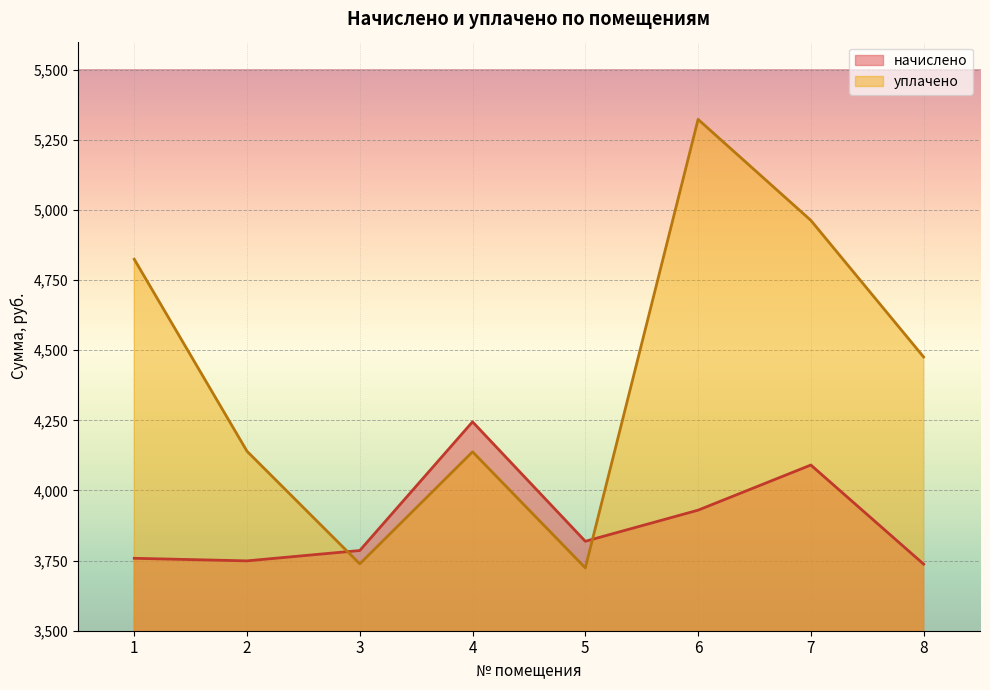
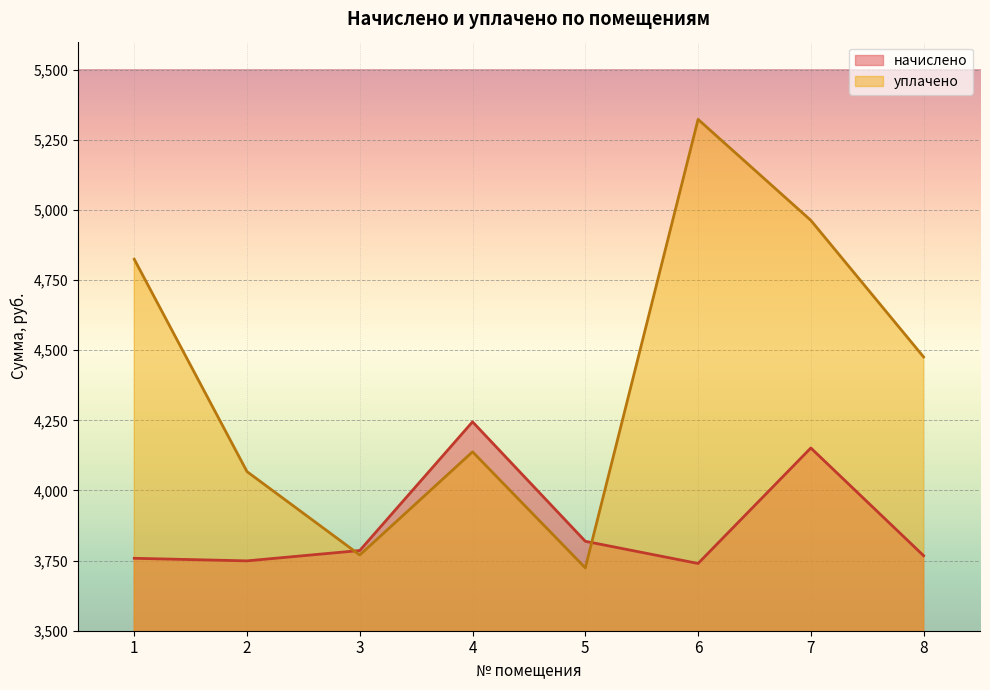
  {
    "начислено": {
      "1": "3,760",
      "2": "3,750",
      "3": "3,790",
      "4": "4,240",
      "5": "3,820",
-     "6": "3,930",
-     "7": "4,090",
-     "8": "3,740"
+     "6": "3,740",
+     "7": "4,150",
+     "8": "3,770"
    },
    "уплачено": {
      "1": "4,820",
-     "2": "4,140",
-     "3": "3,740",
+     "2": "4,070",
+     "3": "3,770",
      "4": "4,140",
      "5": "3,720",
      "6": "5,320",
      "7": "4,960",
      "8": "4,480"
    }
  }
